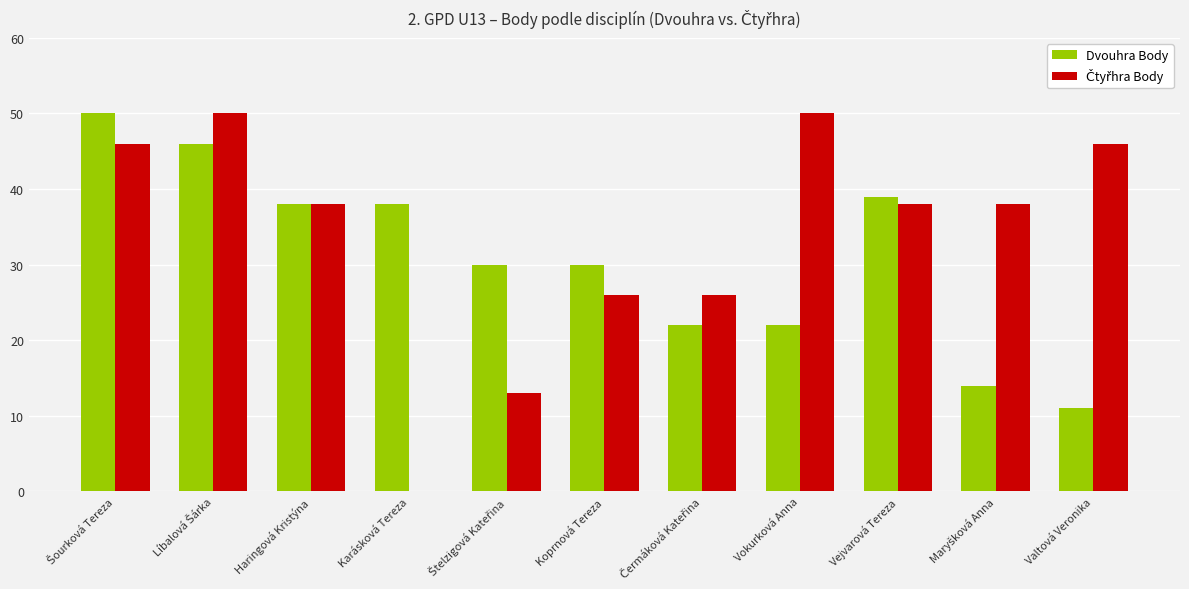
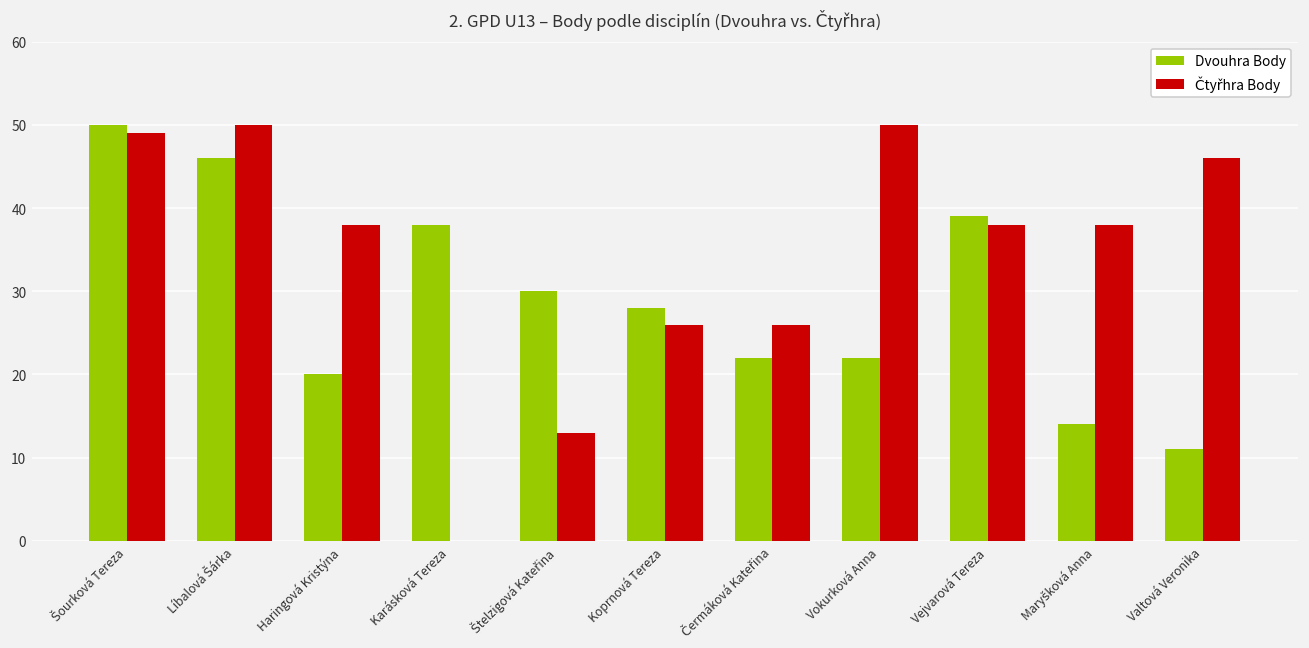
  {
    "Dvouhra Body": {
      "Šourková Tereza": 50,
      "Líbalová Šárka": 46,
-     "Haringová Kristýna": 38,
+     "Haringová Kristýna": 20,
      "Karásková Tereza": 38,
      "Štelzigová Kateřina": 30,
-     "Koprnová Tereza": 30,
+     "Koprnová Tereza": 28,
      "Čermáková Kateřina": 22,
      "Vokurková Anna": 22,
      "Vejvarová Tereza": 39,
      "Maryšková Anna": 14,
      "Valtová Veronika": 11
    },
    "Čtyřhra Body": {
-     "Šourková Tereza": 46,
+     "Šourková Tereza": 49,
      "Líbalová Šárka": 50,
      "Haringová Kristýna": 38,
      "Karásková Tereza": 0,
      "Štelzigová Kateřina": 13,
      "Koprnová Tereza": 26,
      "Čermáková Kateřina": 26,
      "Vokurková Anna": 50,
      "Vejvarová Tereza": 38,
      "Maryšková Anna": 38,
      "Valtová Veronika": 46
    }
  }
